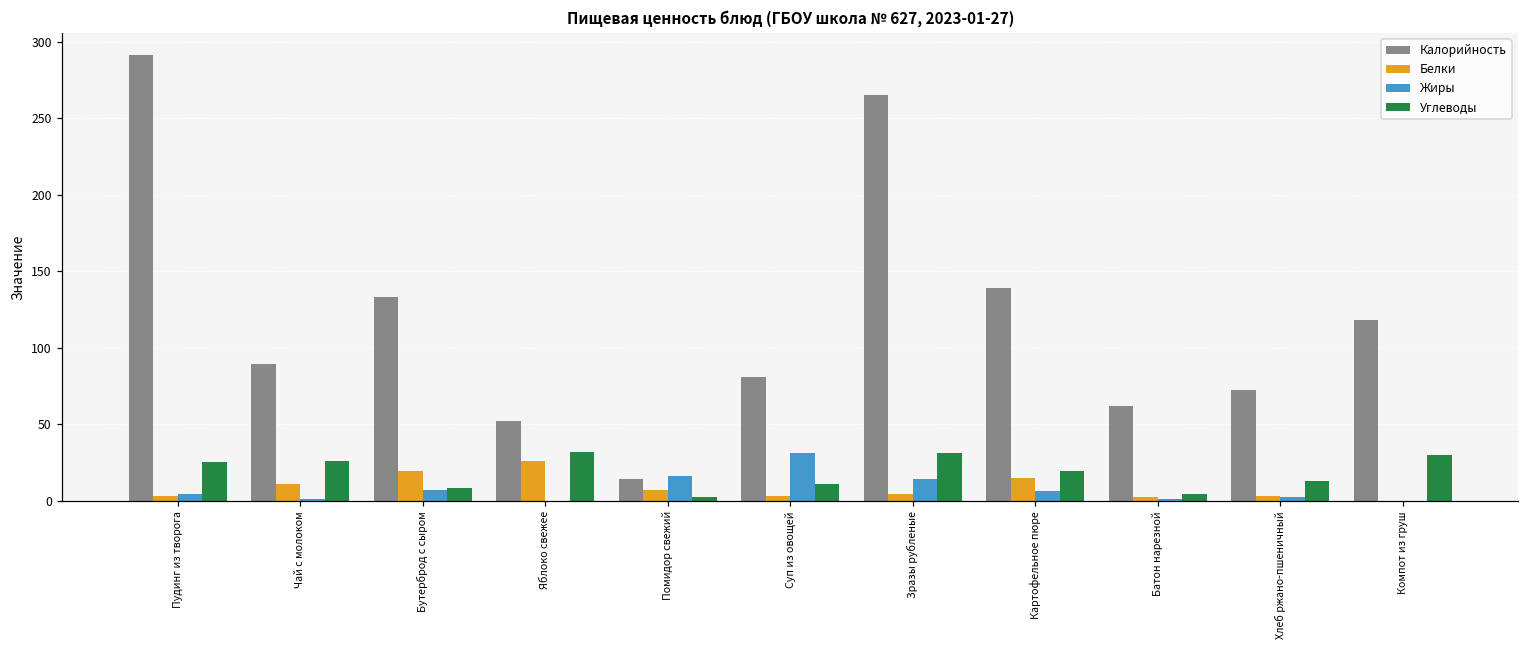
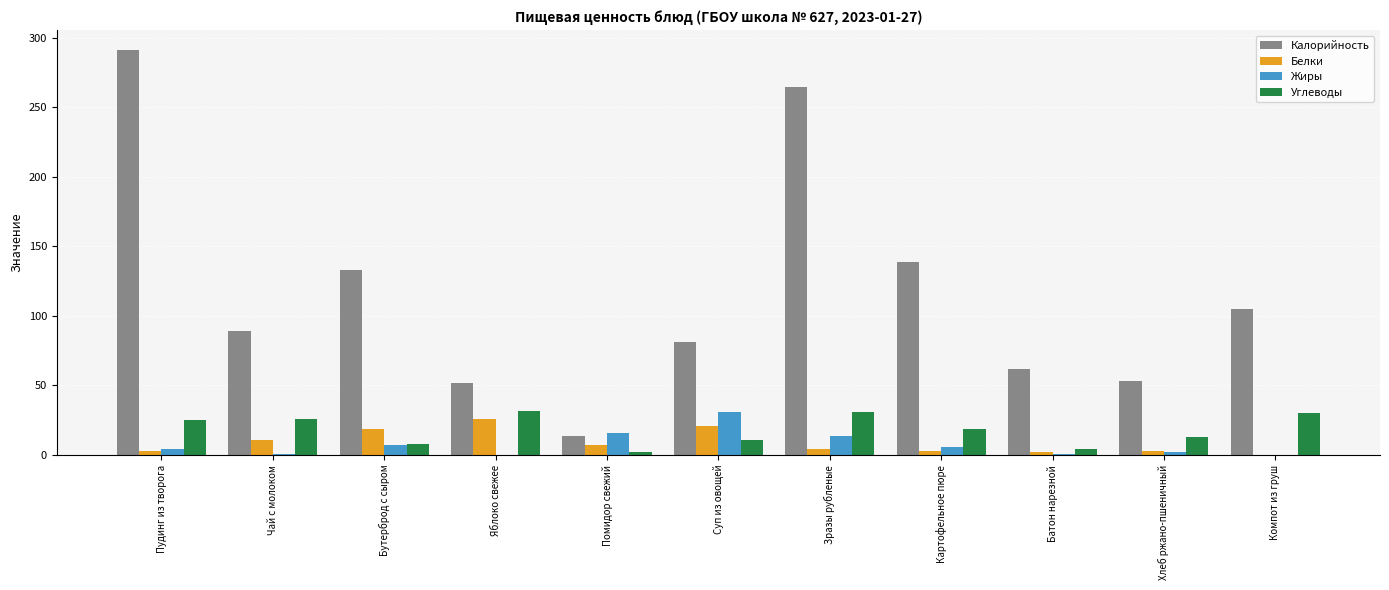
  {
    "Калорийность": {
      "Пудинг из творога": 291,
      "Чай с молоком": 89,
      "Бутерброд с сыром": 133,
      "Яблоко свежее": 52,
      "Помидор свежий": 14,
      "Суп из овощей": 81,
      "Зразы рубленые": 265,
      "Картофельное пюре": 139,
      "Батон нарезной": 62,
-     "Хлеб ржано-пшеничный": 72,
-     "Компот из груш": 118
+     "Хлеб ржано-пшеничный": 53,
+     "Компот из груш": 105
    },
    "Белки": {
      "Пудинг из творога": 3,
      "Чай с молоком": 11,
      "Бутерброд с сыром": 19,
      "Яблоко свежее": 26,
      "Помидор свежий": 7,
-     "Суп из овощей": 3,
+     "Суп из овощей": 21,
      "Зразы рубленые": 4,
-     "Картофельное пюре": 15,
+     "Картофельное пюре": 3,
      "Батон нарезной": 2,
      "Хлеб ржано-пшеничный": 3,
      "Компот из груш": 0
    },
    "Жиры": {
      "Пудинг из творога": 4,
      "Бутерброд с сыром": 7,
      "Яблоко свежее": 0,
      "Помидор свежий": 16,
      "Суп из овощей": 31,
      "Зразы рубленые": 14,
      "Картофельное пюре": 6,
      "Хлеб ржано-пшеничный": 2,
      "Компот из груш": 0
    },
    "Углеводы": {
      "Пудинг из творога": 25,
      "Чай с молоком": 26,
      "Бутерброд с сыром": 8,
      "Яблоко свежее": 32,
      "Помидор свежий": 2,
      "Суп из овощей": 11,
      "Зразы рубленые": 31,
      "Картофельное пюре": 19,
      "Батон нарезной": 4,
      "Хлеб ржано-пшеничный": 13,
      "Компот из груш": 30
    }
  }
